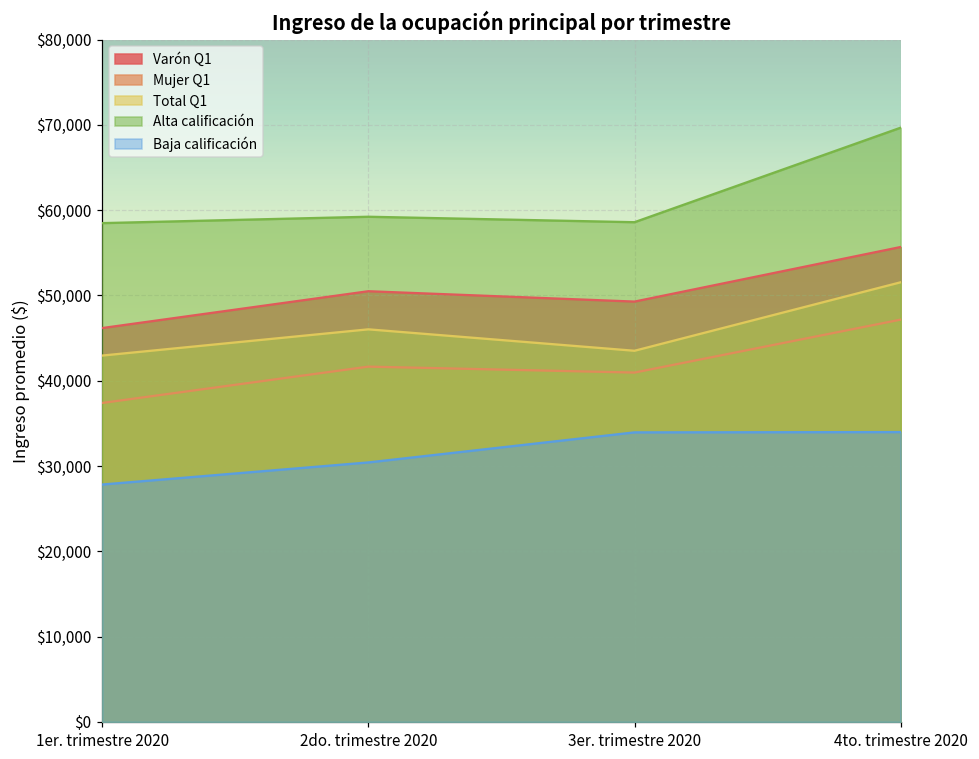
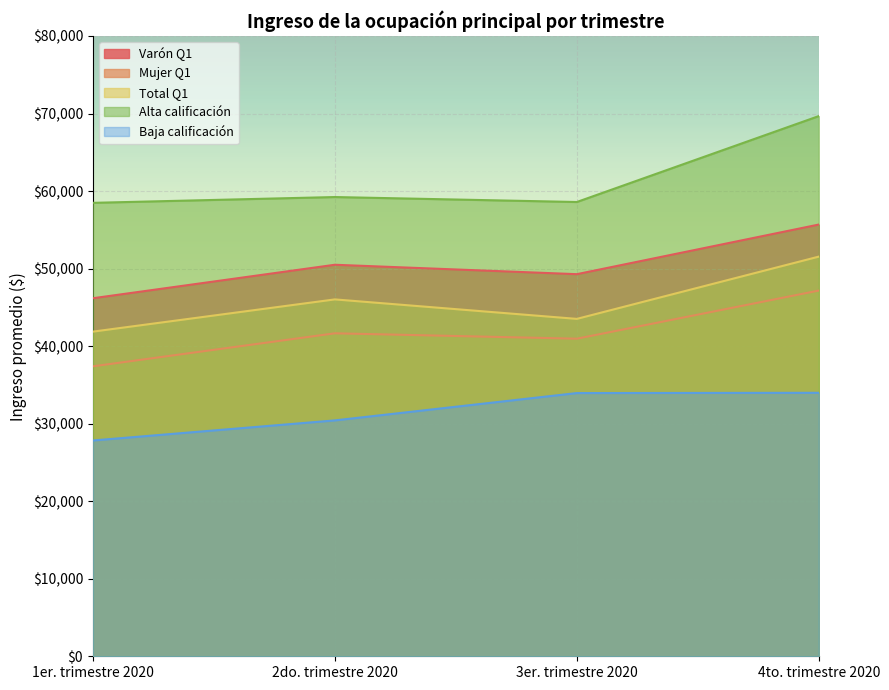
  {
    "Total Q1": {
-     "1er. trimestre 2020": "$43,000",
+     "1er. trimestre 2020": "$42,000",
      "2do. trimestre 2020": "$46,000",
      "3er. trimestre 2020": "$44,000",
      "4to. trimestre 2020": "$52,000"
    },
    "Alta calificación": {
      "1er. trimestre 2020": "$58,000",
      "2do. trimestre 2020": "$59,000",
      "3er. trimestre 2020": "$59,000",
      "4to. trimestre 2020": "$70,000"
    },
    "Baja calificación": {
      "1er. trimestre 2020": "$28,000",
      "2do. trimestre 2020": "$30,000",
      "3er. trimestre 2020": "$34,000",
      "4to. trimestre 2020": "$34,000"
    }
  }
